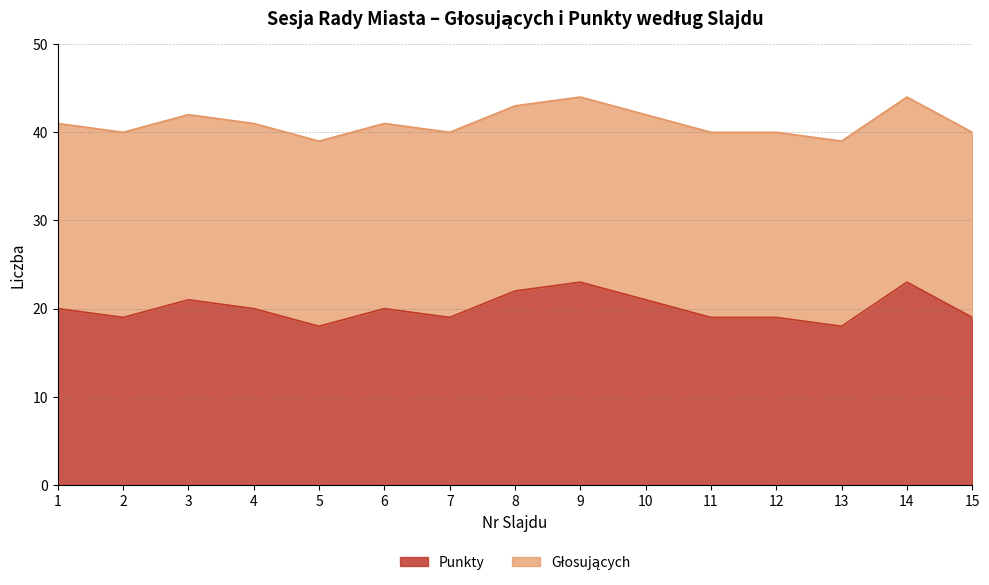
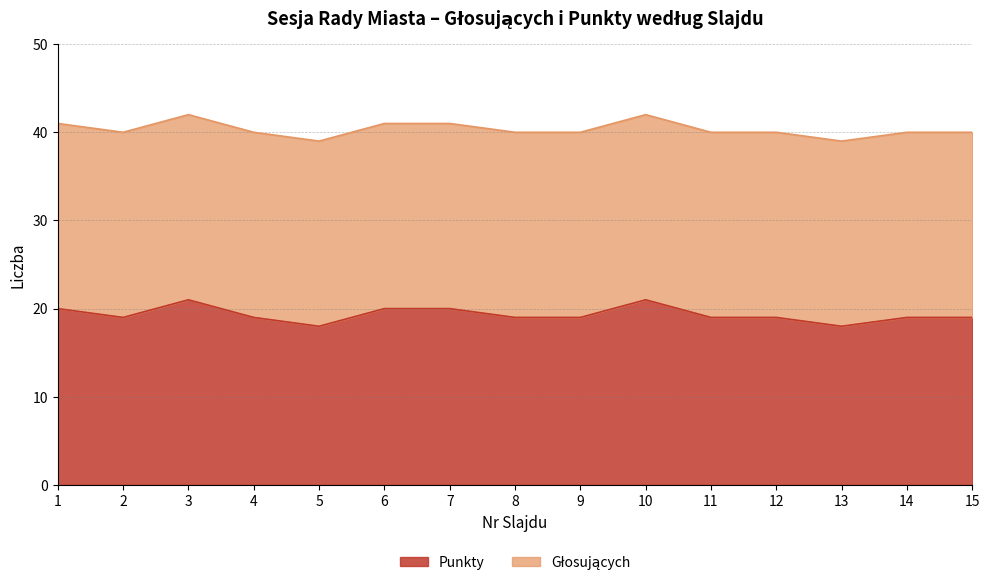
  {
    "Punkty": {
      "1": 20,
      "2": 19,
      "3": 21,
-     "4": 20,
+     "4": 19,
      "5": 18,
      "6": 20,
-     "7": 19,
-     "8": 22,
-     "9": 23,
+     "7": 20,
+     "8": 19,
+     "9": 19,
      "10": 21,
      "11": 19,
      "12": 19,
      "13": 18,
-     "14": 23,
+     "14": 19,
      "15": 19
    },
    "Głosujących": {
      "1": 21,
      "2": 21,
      "3": 21,
      "4": 21,
      "5": 21,
      "6": 21,
      "7": 21,
      "8": 21,
      "9": 21,
      "10": 21,
      "11": 21,
      "12": 21,
      "13": 21,
      "14": 21,
      "15": 21
    }
  }
